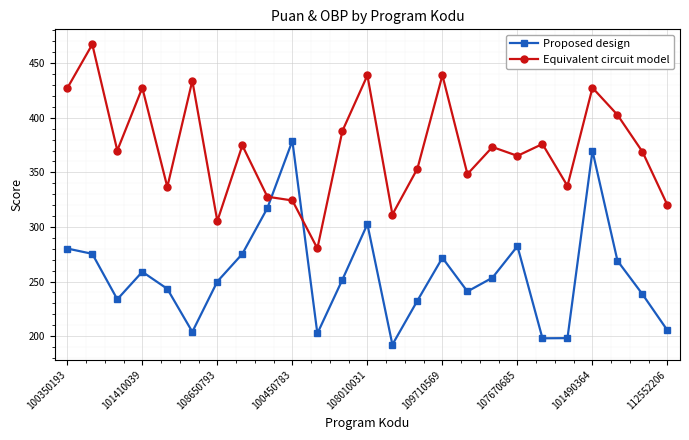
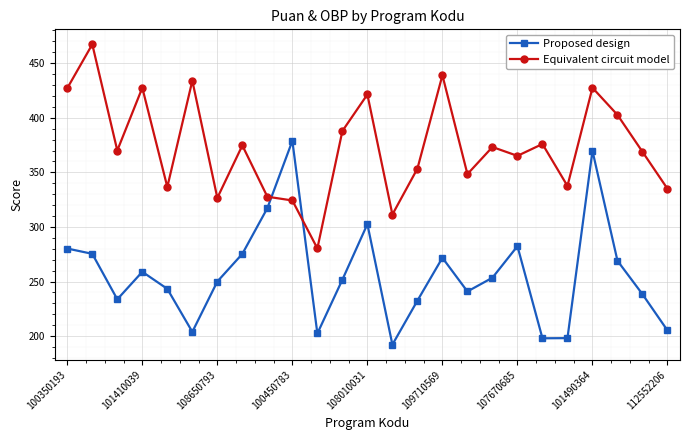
  {
    "Proposed design": {
      "100350193": 280,
      "101410039": 259,
      "108650793": 250,
      "100450783": 379,
      "108010031": 303,
      "109710569": 272,
      "107670685": 282,
      "101490364": 370,
      "112552206": 205
    },
    "Equivalent circuit model": {
      "100350193": 427,
      "101410039": 427,
-     "108650793": 305,
+     "108650793": 327,
      "100450783": 324,
-     "108010031": 439,
+     "108010031": 421,
      "109710569": 439,
      "107670685": 365,
      "101490364": 427,
-     "112552206": 320
+     "112552206": 335
    }
  }
